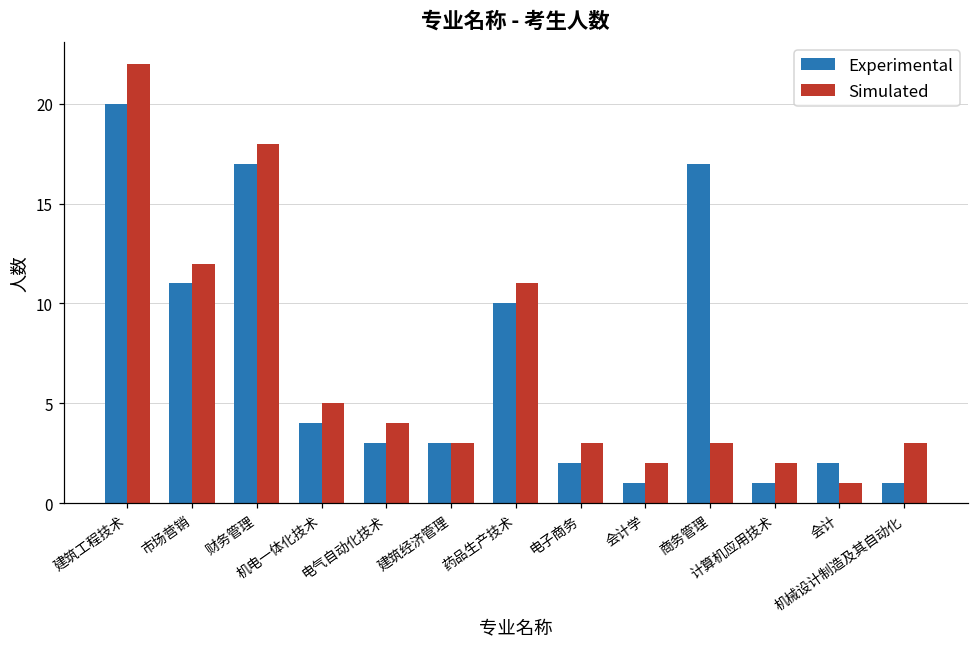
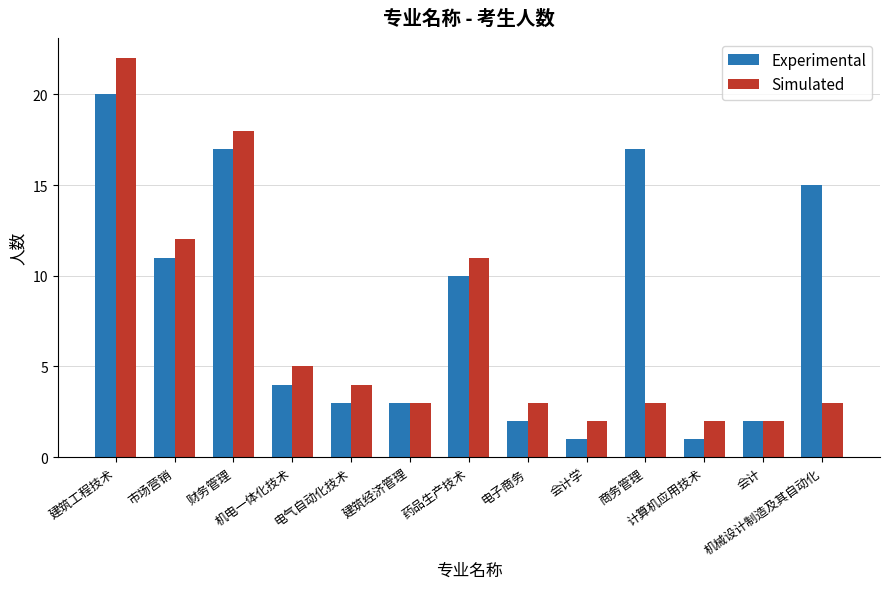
  {
    "Experimental": {
      "建筑工程技术": 20,
      "市场营销": 11,
      "财务管理": 17,
      "机电一体化技术": 4,
      "电气自动化技术": 3,
      "建筑经济管理": 3,
      "药品生产技术": 10,
      "电子商务": 2,
      "会计学": 1,
      "商务管理": 17,
      "计算机应用技术": 1,
      "会计": 2,
-     "机械设计制造及其自动化": 1
+     "机械设计制造及其自动化": 15
    },
    "Simulated": {
      "建筑工程技术": 22,
      "市场营销": 12,
      "财务管理": 18,
      "机电一体化技术": 5,
      "电气自动化技术": 4,
      "建筑经济管理": 3,
      "药品生产技术": 11,
      "电子商务": 3,
      "会计学": 2,
      "商务管理": 3,
      "计算机应用技术": 2,
-     "会计": 1,
+     "会计": 2,
      "机械设计制造及其自动化": 3
    }
  }
